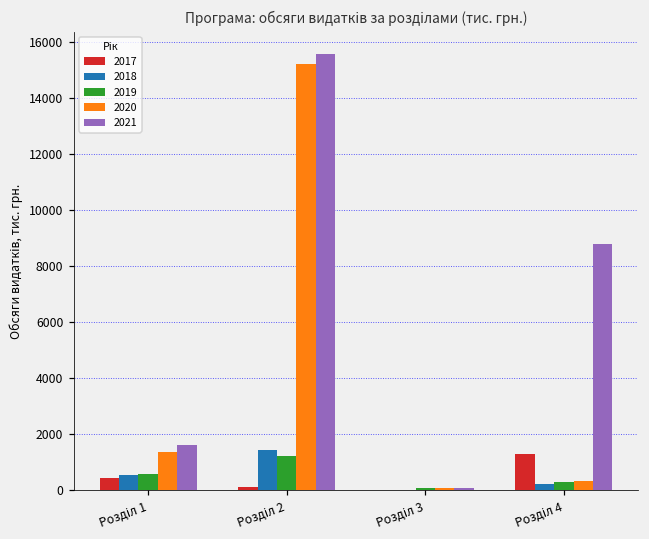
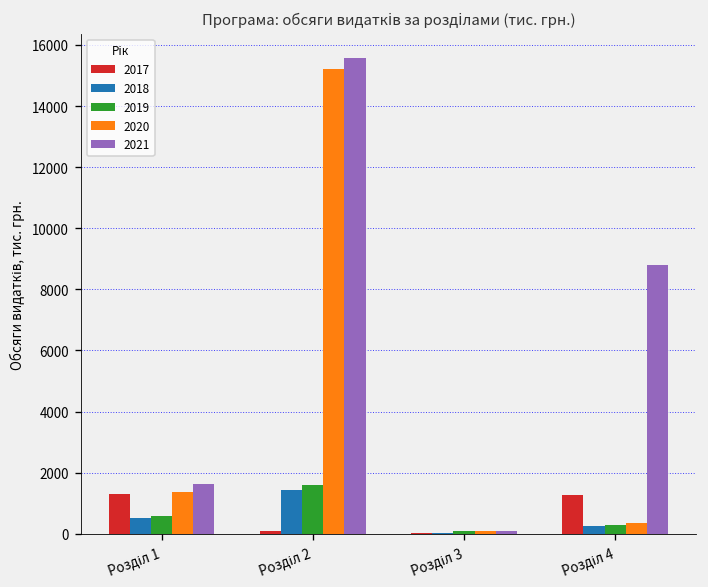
  {
    "2017": {
-     "Розділ 1": 400,
+     "Розділ 1": 1300,
      "Розділ 2": 100,
      "Розділ 4": 1300
    },
    "2018": {
      "Розділ 1": 500,
      "Розділ 2": 1400,
      "Розділ 4": 200
    },
    "2019": {
      "Розділ 1": 600,
-     "Розділ 2": 1200,
+     "Розділ 2": 1600,
      "Розділ 4": 300
    },
    "2020": {
      "Розділ 1": 1400,
      "Розділ 2": 15200,
      "Розділ 4": 300
    },
    "2021": {
      "Розділ 1": 1600,
      "Розділ 2": 15600,
      "Розділ 4": 8800
    }
  }
